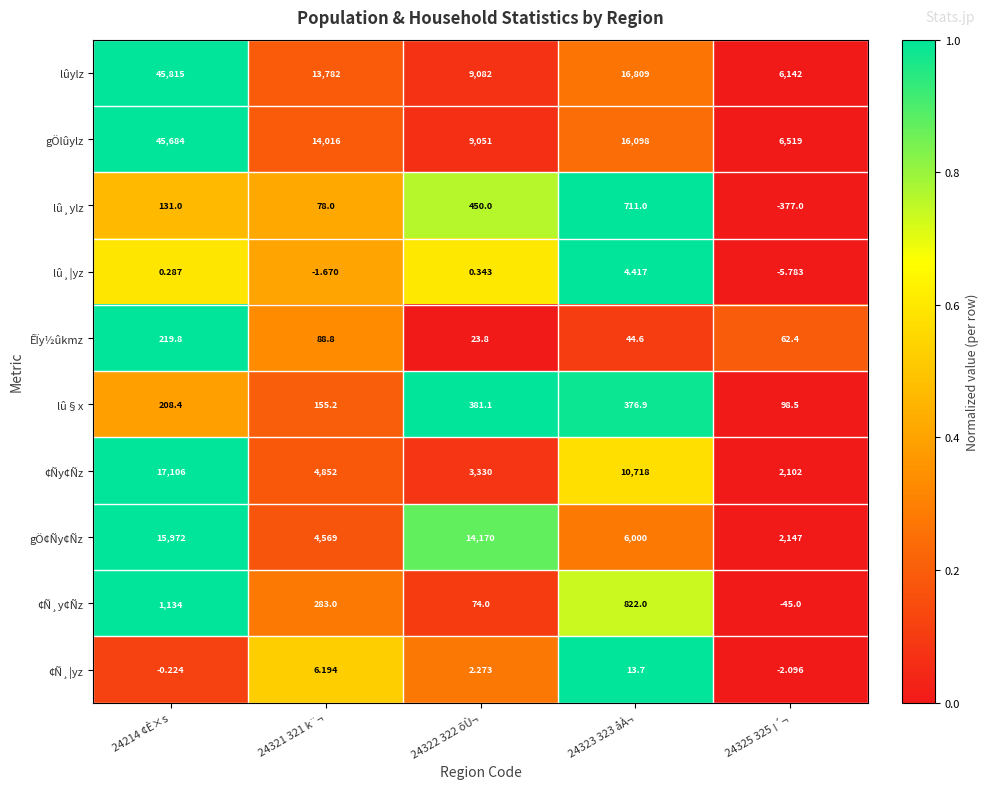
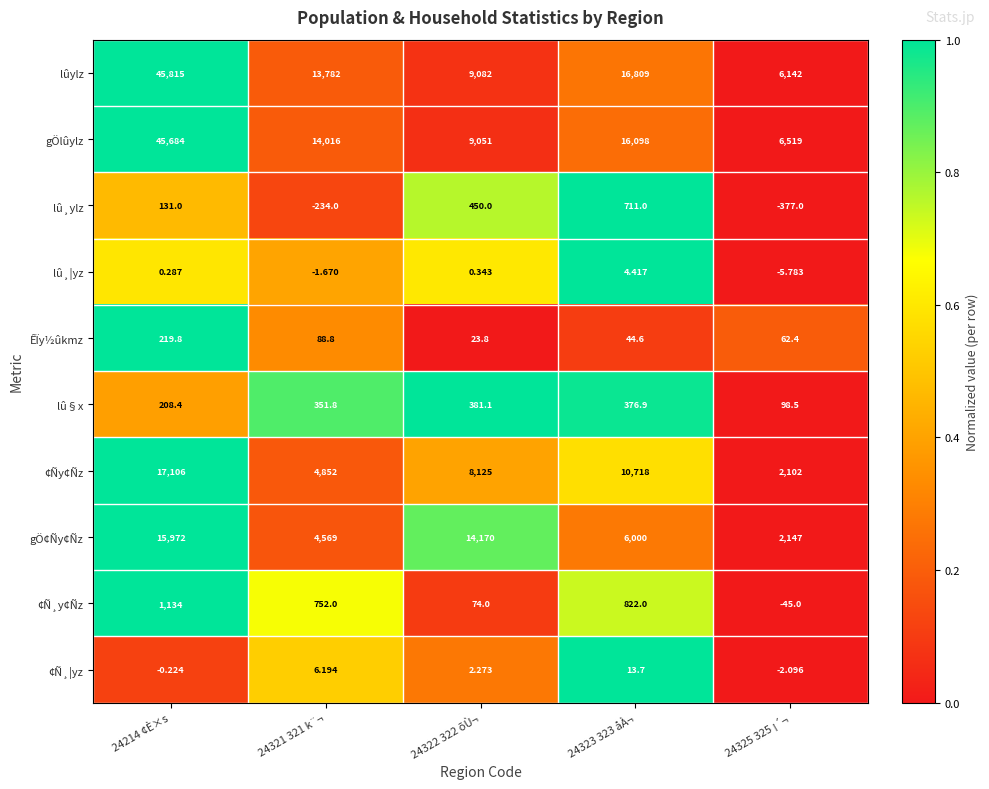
  {
    "lûylz": {
      "24214 ¢È×s": "45,815",
      "24321 321 k¨¬": "13,782",
      "24322 322 õÙ¬": "9,082",
      "24323 323 åÀ¬": "16,809",
      "24325 325 ¡´¬": "6,142"
    },
    "gÖlûylz": {
      "24214 ¢È×s": "45,684",
      "24321 321 k¨¬": "14,016",
      "24322 322 õÙ¬": "9,051",
      "24323 323 åÀ¬": "16,098",
      "24325 325 ¡´¬": "6,519"
    },
    "lû¸ylz": {
      "24214 ¢È×s": "131.0",
-     "24321 321 k¨¬": "78.0",
+     "24321 321 k¨¬": "-234.0",
      "24322 322 õÙ¬": "450.0",
      "24323 323 åÀ¬": "711.0",
      "24325 325 ¡´¬": "-377.0"
    },
    "lû¸¦yz": {
      "24214 ¢È×s": "0.287",
      "24321 321 k¨¬": "-1.670",
      "24322 322 õÙ¬": "0.343",
      "24323 323 åÀ¬": "4.417",
      "24325 325 ¡´¬": "-5.783"
    },
    "ÊÏy½ûkmz": {
      "24214 ¢È×s": "219.8",
      "24321 321 k¨¬": "88.8",
      "24322 322 õÙ¬": "23.8",
      "24323 323 åÀ¬": "44.6",
      "24325 325 ¡´¬": "62.4"
    },
    "lû§x": {
      "24214 ¢È×s": "208.4",
-     "24321 321 k¨¬": "155.2",
+     "24321 321 k¨¬": "351.8",
      "24322 322 õÙ¬": "381.1",
      "24323 323 åÀ¬": "376.9",
      "24325 325 ¡´¬": "98.5"
    },
    "¢Ñy¢Ñz": {
      "24214 ¢È×s": "17,106",
      "24321 321 k¨¬": "4,852",
-     "24322 322 õÙ¬": "3,330",
+     "24322 322 õÙ¬": "8,125",
      "24323 323 åÀ¬": "10,718",
      "24325 325 ¡´¬": "2,102"
    },
    "gÖ¢Ñy¢Ñz": {
      "24214 ¢È×s": "15,972",
      "24321 321 k¨¬": "4,569",
      "24322 322 õÙ¬": "14,170",
      "24323 323 åÀ¬": "6,000",
      "24325 325 ¡´¬": "2,147"
    },
    "¢Ñ¸y¢Ñz": {
      "24214 ¢È×s": "1,134",
-     "24321 321 k¨¬": "283.0",
+     "24321 321 k¨¬": "752.0",
      "24322 322 õÙ¬": "74.0",
      "24323 323 åÀ¬": "822.0",
      "24325 325 ¡´¬": "-45.0"
    },
    "¢Ñ¸¦yz": {
      "24214 ¢È×s": "-0.224",
      "24321 321 k¨¬": "6.194",
      "24322 322 õÙ¬": "2.273",
      "24323 323 åÀ¬": "13.7",
      "24325 325 ¡´¬": "-2.096"
    }
  }
